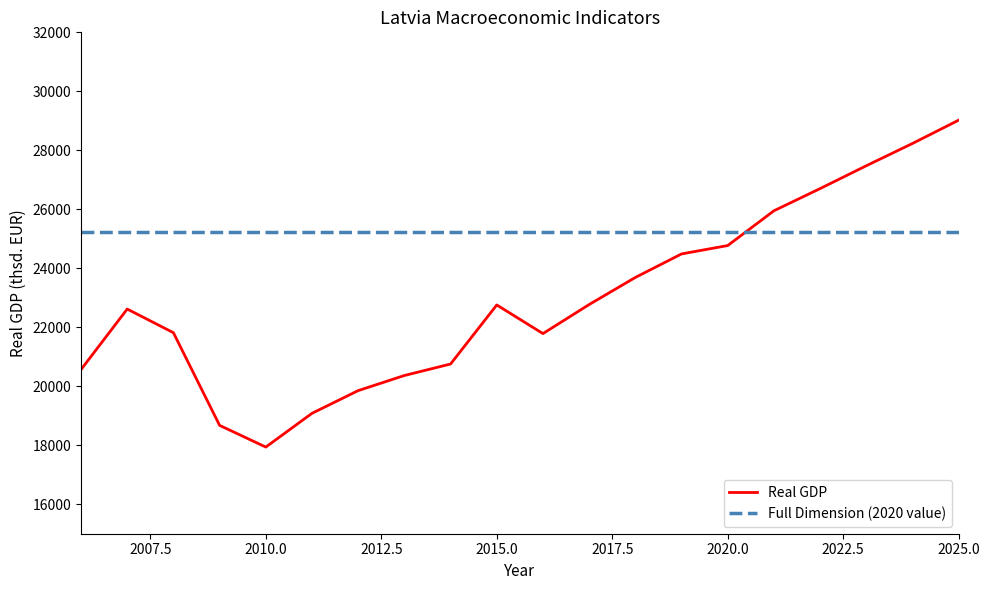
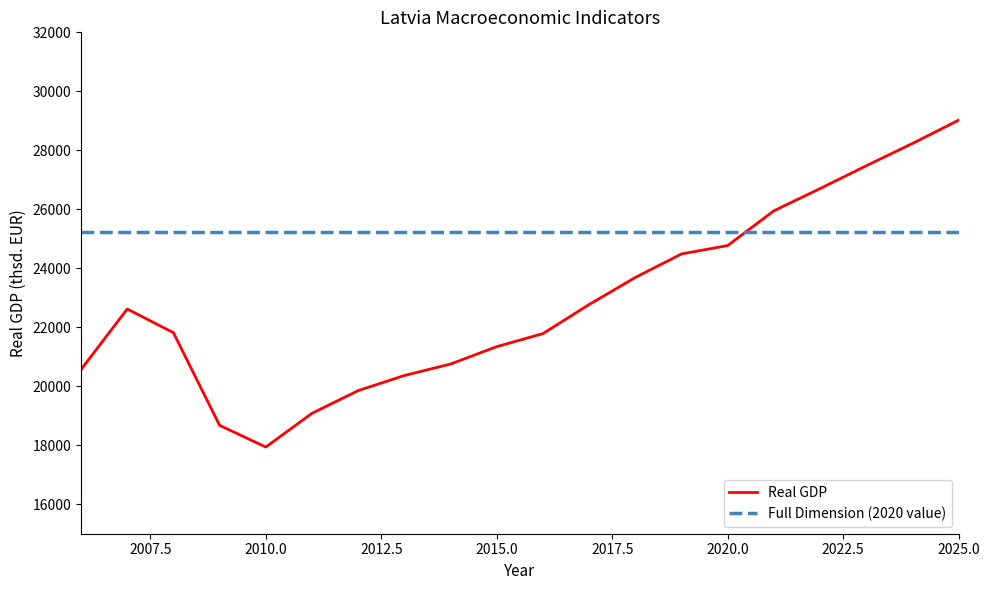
  {
    "Real GDP": {
      "2010.0": 17900,
-     "2015.0": 22800,
+     "2015.0": 21300,
      "2020.0": 24800,
      "2025.0": 29000
    },
    "Full Dimension (2020 value)": {
      "2010.0": 25200,
      "2015.0": 25200,
      "2020.0": 25200,
      "2025.0": 25200
    }
  }
